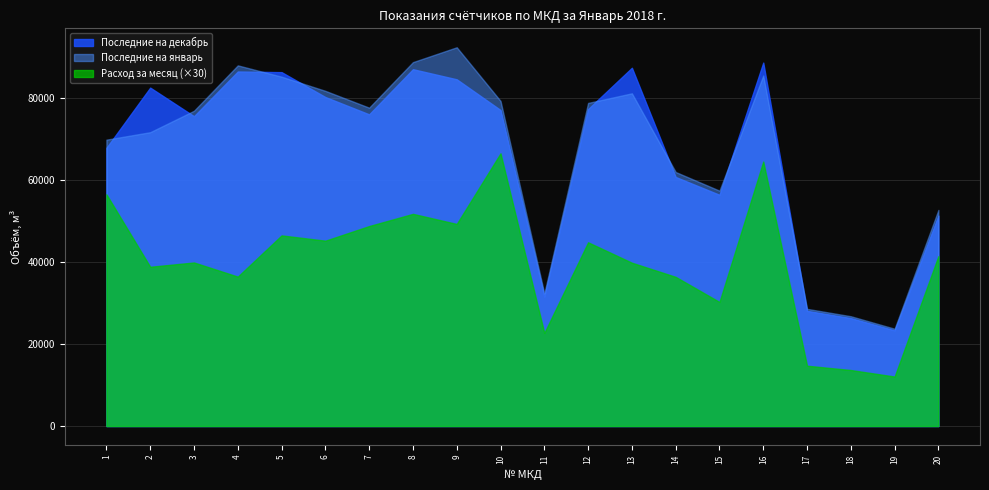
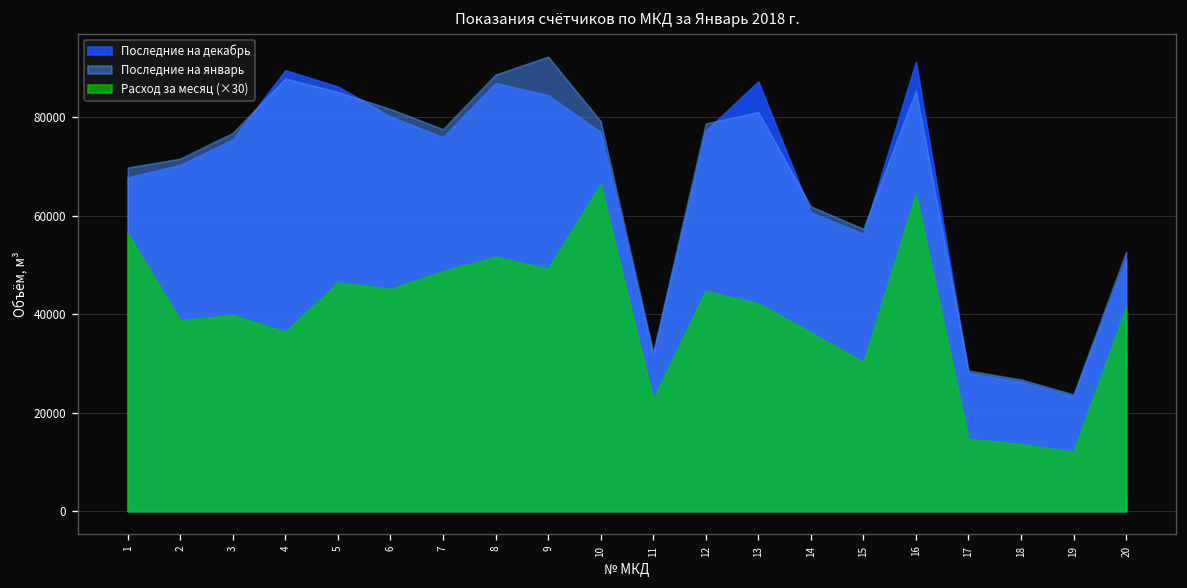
  {
    "Последние на декабрь": {
      "1": 68000,
-     "2": 82000,
+     "2": 70000,
      "3": 76000,
-     "4": 86000,
+     "4": 90000,
      "5": 86000,
      "6": 80000,
      "7": 76000,
      "8": 87000,
      "9": 85000,
      "10": 77000,
      "11": 32000,
      "12": 77000,
      "13": 87000,
      "14": 61000,
      "15": 56000,
-     "16": 89000,
+     "16": 91000,
      "20": 51000
    },
    "Последние на январь": {
      "1": 70000,
      "2": 72000,
      "3": 77000,
      "4": 88000,
      "5": 85000,
      "6": 82000,
      "7": 78000,
      "8": 89000,
      "9": 92000,
      "10": 79000,
      "11": 32000,
      "12": 79000,
      "13": 81000,
      "14": 62000,
      "15": 57000,
      "16": 85000,
      "20": 53000
    },
    "Расход за месяц (×30)": {
      "1": 56000,
      "2": 39000,
      "3": 40000,
      "4": 36000,
      "5": 46000,
      "6": 45000,
      "7": 49000,
      "8": 52000,
      "9": 49000,
      "10": 66000,
      "11": 23000,
      "12": 45000,
-     "13": 40000,
+     "13": 42000,
      "14": 36000,
      "15": 30000,
      "16": 64000,
      "17": 15000,
      "18": 14000,
      "19": 12000,
      "20": 41000
    }
  }
